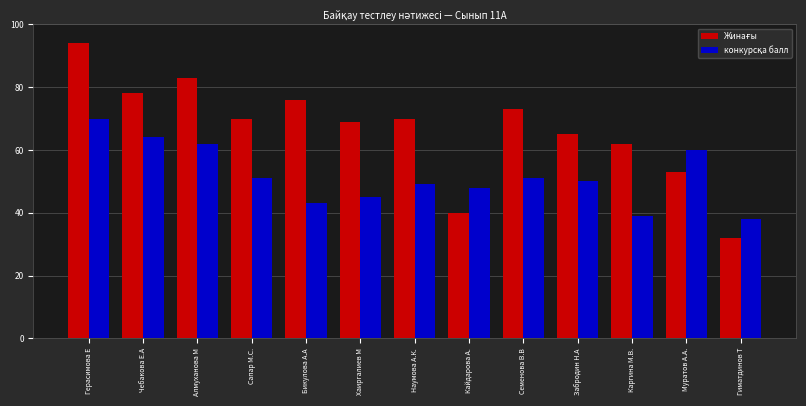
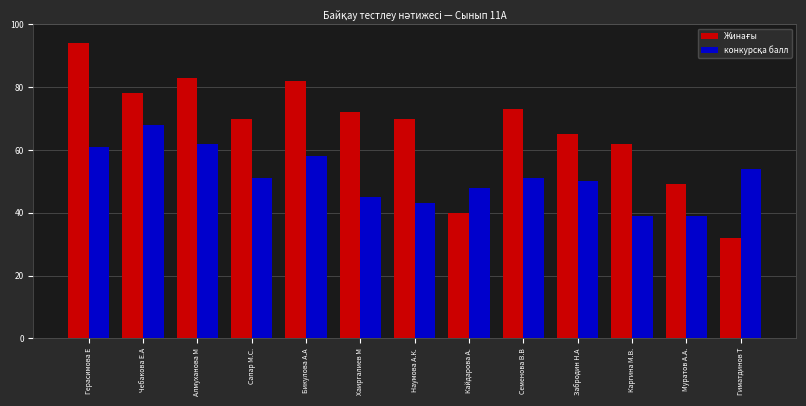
  {
    "Жинағы": {
      "Герасимова Е": 94,
      "Чебакова Е.А": 78,
      "Алмуханова М": 83,
      "Сапар М.С.": 70,
-     "Бикулова А.А": 76,
-     "Хаиргалиев М": 69,
+     "Бикулова А.А": 82,
+     "Хаиргалиев М": 72,
      "Наумова А.К.": 70,
      "Кайдарова А.": 40,
      "Семенова В.В": 73,
      "Забродин Н.А": 65,
      "Каргина М.В.": 62,
-     "Муратов А.А.": 53,
+     "Муратов А.А.": 49,
      "Гиматдинов Т": 32
    },
    "конкурсқа балл": {
-     "Герасимова Е": 70,
-     "Чебакова Е.А": 64,
+     "Герасимова Е": 61,
+     "Чебакова Е.А": 68,
      "Алмуханова М": 62,
      "Сапар М.С.": 51,
-     "Бикулова А.А": 43,
+     "Бикулова А.А": 58,
      "Хаиргалиев М": 45,
-     "Наумова А.К.": 49,
+     "Наумова А.К.": 43,
      "Кайдарова А.": 48,
      "Семенова В.В": 51,
      "Забродин Н.А": 50,
      "Каргина М.В.": 39,
-     "Муратов А.А.": 60,
-     "Гиматдинов Т": 38
+     "Муратов А.А.": 39,
+     "Гиматдинов Т": 54
    }
  }
